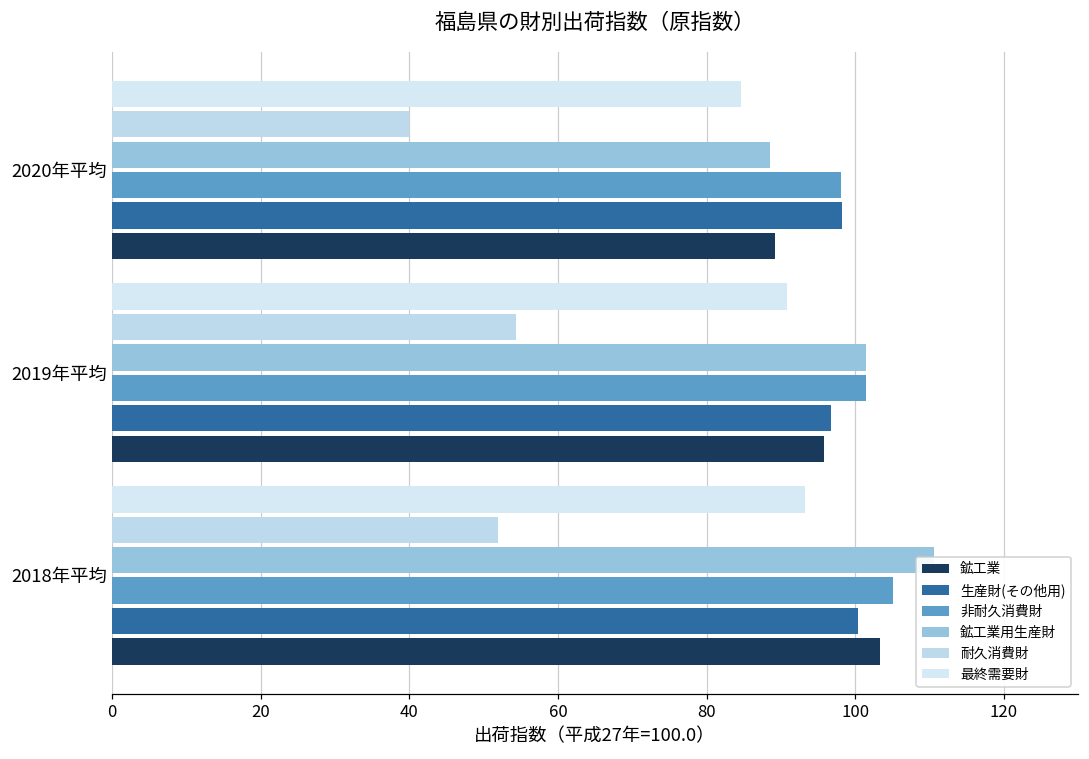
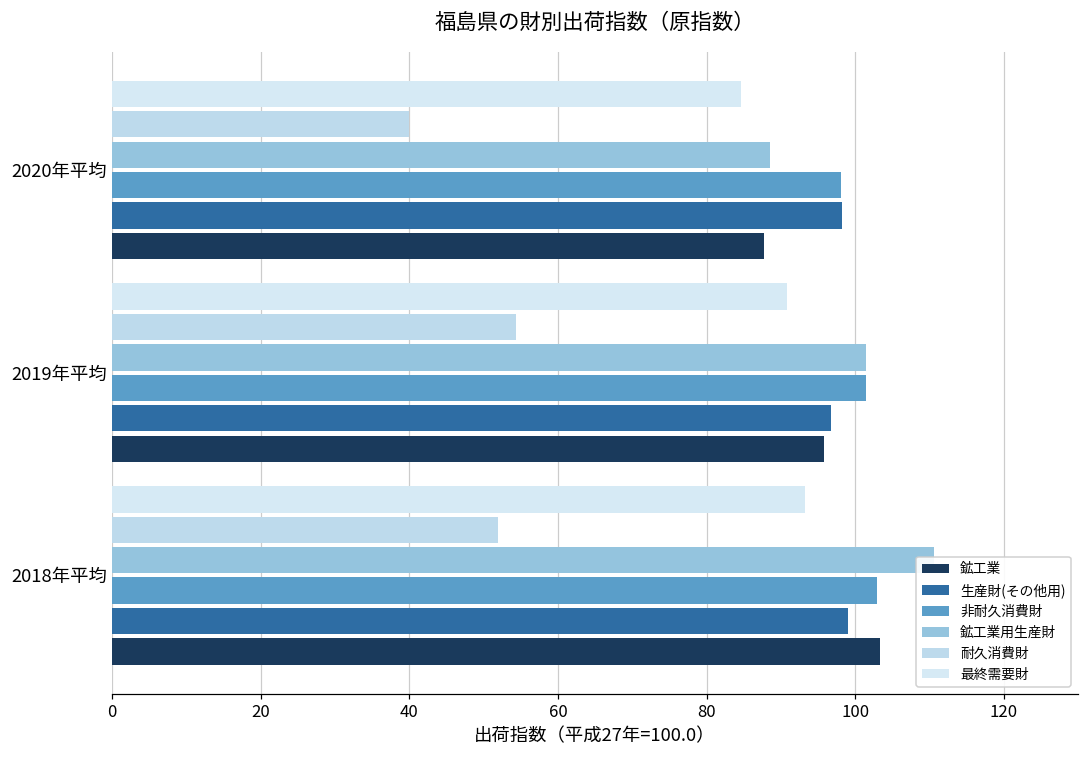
  {
    "鉱工業": {
-     "2020年平均": 89,
+     "2020年平均": 88,
      "2019年平均": 96,
      "2018年平均": 103
    },
    "生産財(その他用)": {
      "2020年平均": 98,
      "2019年平均": 97,
-     "2018年平均": 100
+     "2018年平均": 99
    },
    "非耐久消費財": {
      "2020年平均": 98,
      "2019年平均": 102,
-     "2018年平均": 105
+     "2018年平均": 103
    }
  }
